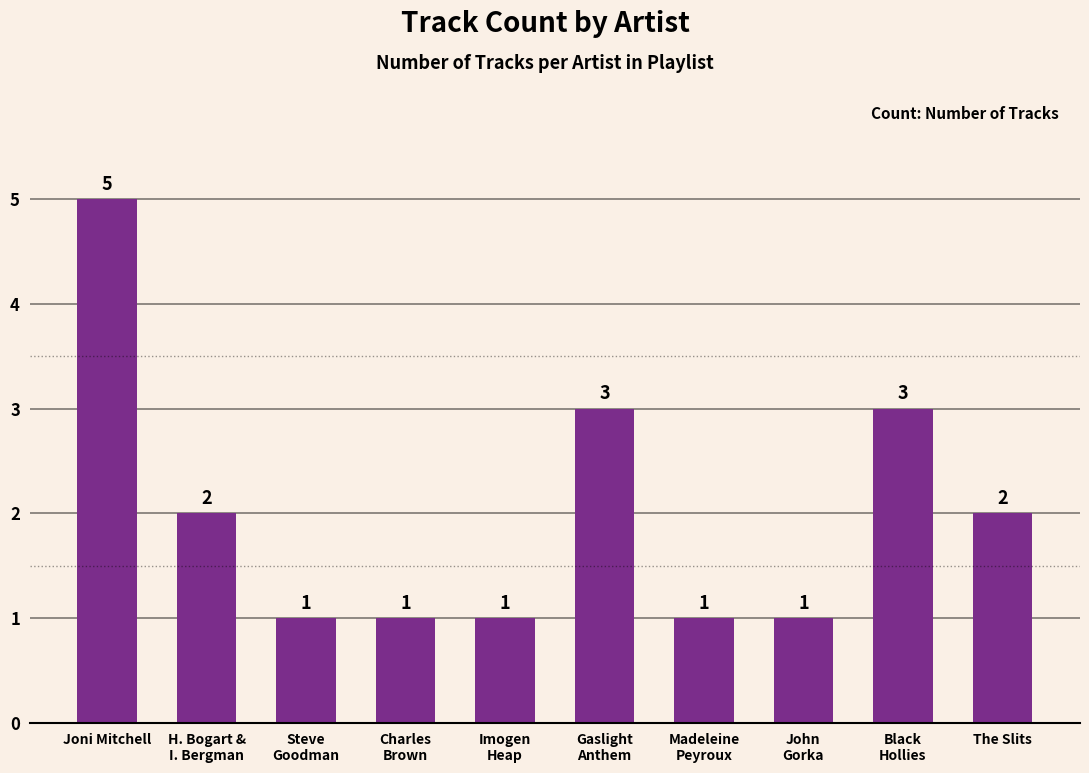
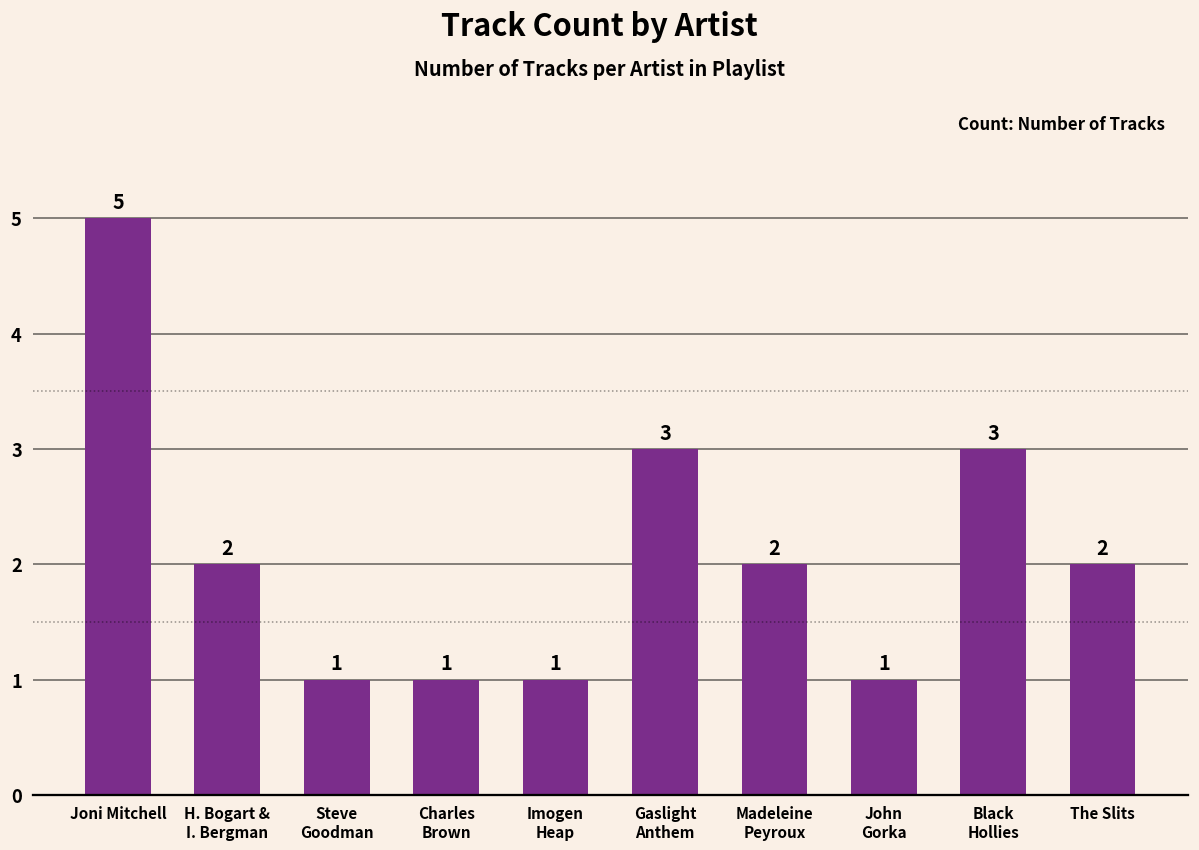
  {
    "Joni Mitchell": 5,
    "H. Bogart & I. Bergman": 2,
    "Steve Goodman": 1,
    "Charles Brown": 1,
    "Imogen Heap": 1,
    "Gaslight Anthem": 3,
-   "Madeleine Peyroux": 1,
+   "Madeleine Peyroux": 2,
    "John Gorka": 1,
    "Black Hollies": 3,
    "The Slits": 2
  }
